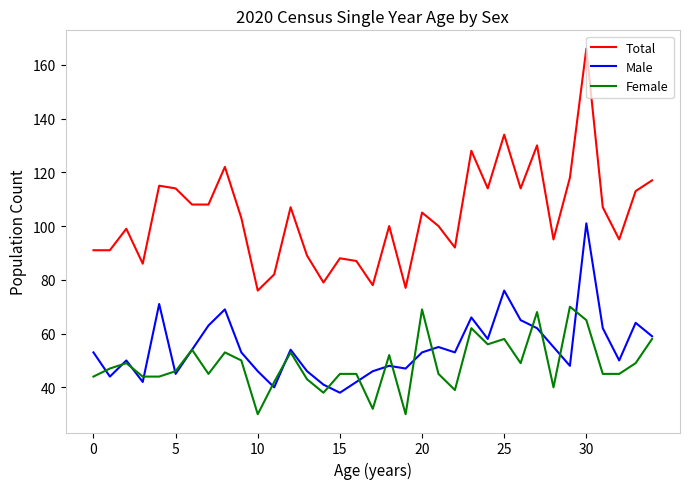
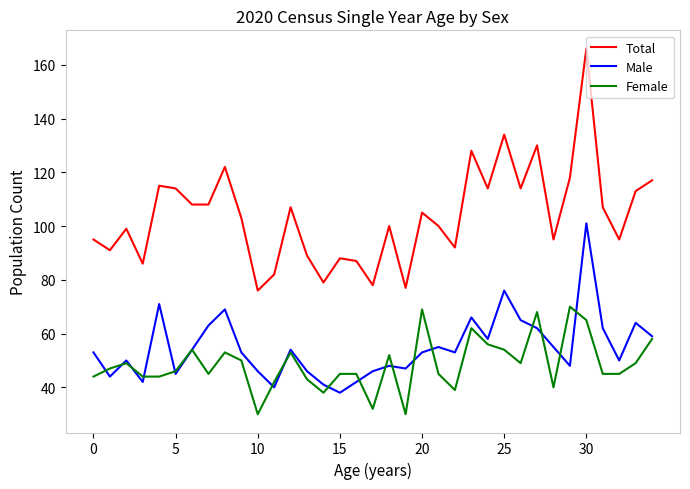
  {
    "Total": {
-     "0": 91,
+     "0": 95,
      "5": 114,
      "10": 76,
      "15": 88,
      "20": 105,
      "25": 134
    },
    "Male": {
      "0": 53,
      "5": 45,
      "10": 46,
      "15": 38,
      "20": 53,
      "25": 76,
      "30": 101
    },
    "Female": {
      "0": 44,
      "5": 46,
      "10": 30,
      "15": 45,
      "20": 69,
-     "25": 58,
+     "25": 54,
      "30": 65
    }
  }
